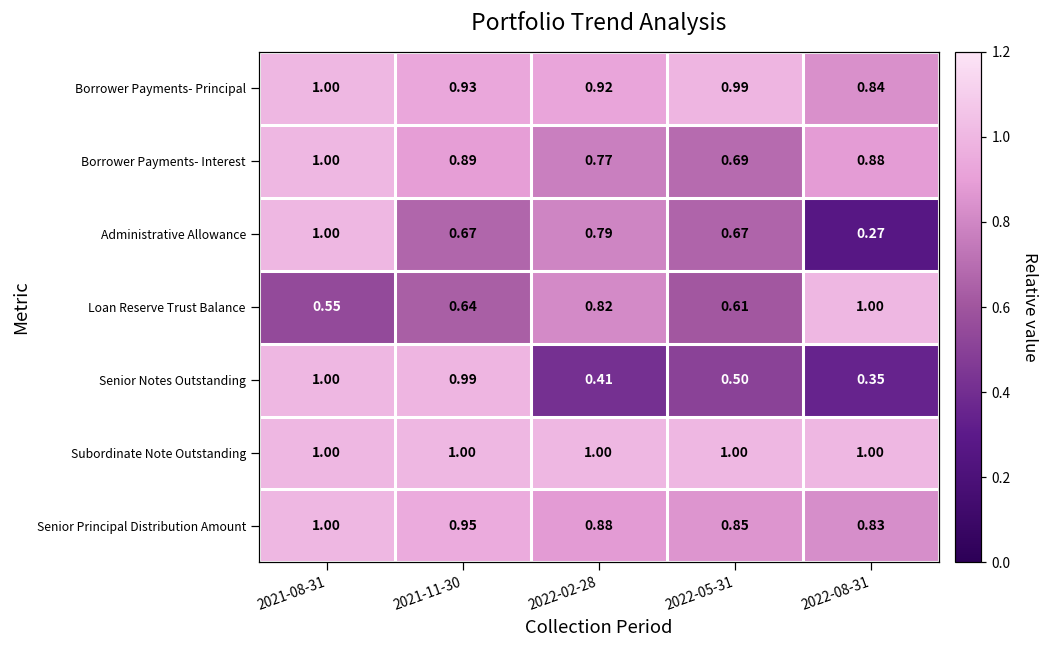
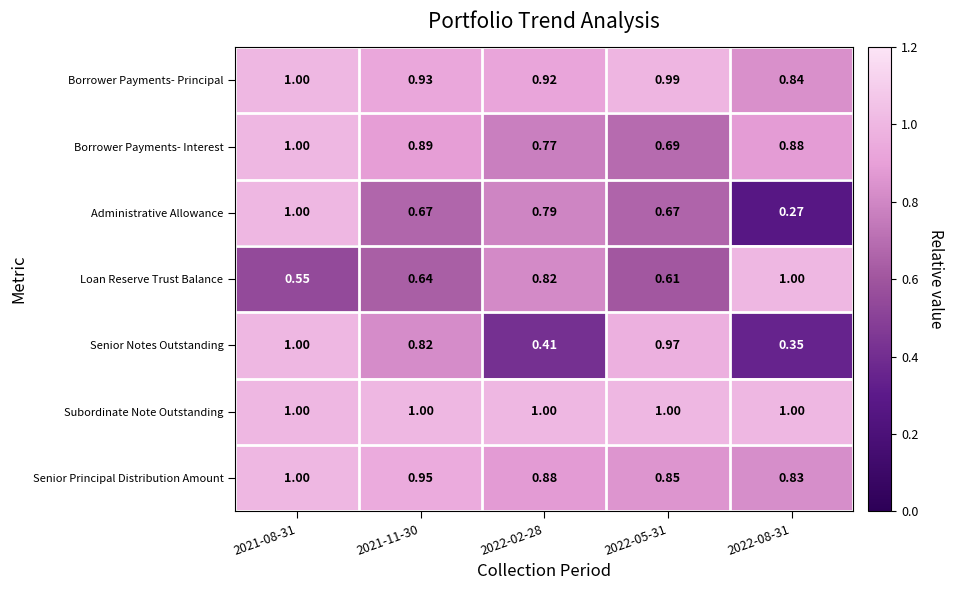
  {
    "Borrower Payments- Principal": {
      "2021-08-31": 1.00,
      "2021-11-30": 0.93,
      "2022-02-28": 0.92,
      "2022-05-31": 0.99,
      "2022-08-31": 0.84
    },
    "Borrower Payments- Interest": {
      "2021-08-31": 1.00,
      "2021-11-30": 0.89,
      "2022-02-28": 0.77,
      "2022-05-31": 0.69,
      "2022-08-31": 0.88
    },
    "Administrative Allowance": {
      "2021-08-31": 1.00,
      "2021-11-30": 0.67,
      "2022-02-28": 0.79,
      "2022-05-31": 0.67,
      "2022-08-31": 0.27
    },
    "Loan Reserve Trust Balance": {
      "2021-08-31": 0.55,
      "2021-11-30": 0.64,
      "2022-02-28": 0.82,
      "2022-05-31": 0.61,
      "2022-08-31": 1.00
    },
    "Senior Notes Outstanding": {
      "2021-08-31": 1.00,
-     "2021-11-30": 0.99,
+     "2021-11-30": 0.82,
      "2022-02-28": 0.41,
-     "2022-05-31": 0.50,
+     "2022-05-31": 0.97,
      "2022-08-31": 0.35
    },
    "Subordinate Note Outstanding": {
      "2021-08-31": 1.00,
      "2021-11-30": 1.00,
      "2022-02-28": 1.00,
      "2022-05-31": 1.00,
      "2022-08-31": 1.00
    },
    "Senior Principal Distribution Amount": {
      "2021-08-31": 1.00,
      "2021-11-30": 0.95,
      "2022-02-28": 0.88,
      "2022-05-31": 0.85,
      "2022-08-31": 0.83
    }
  }
